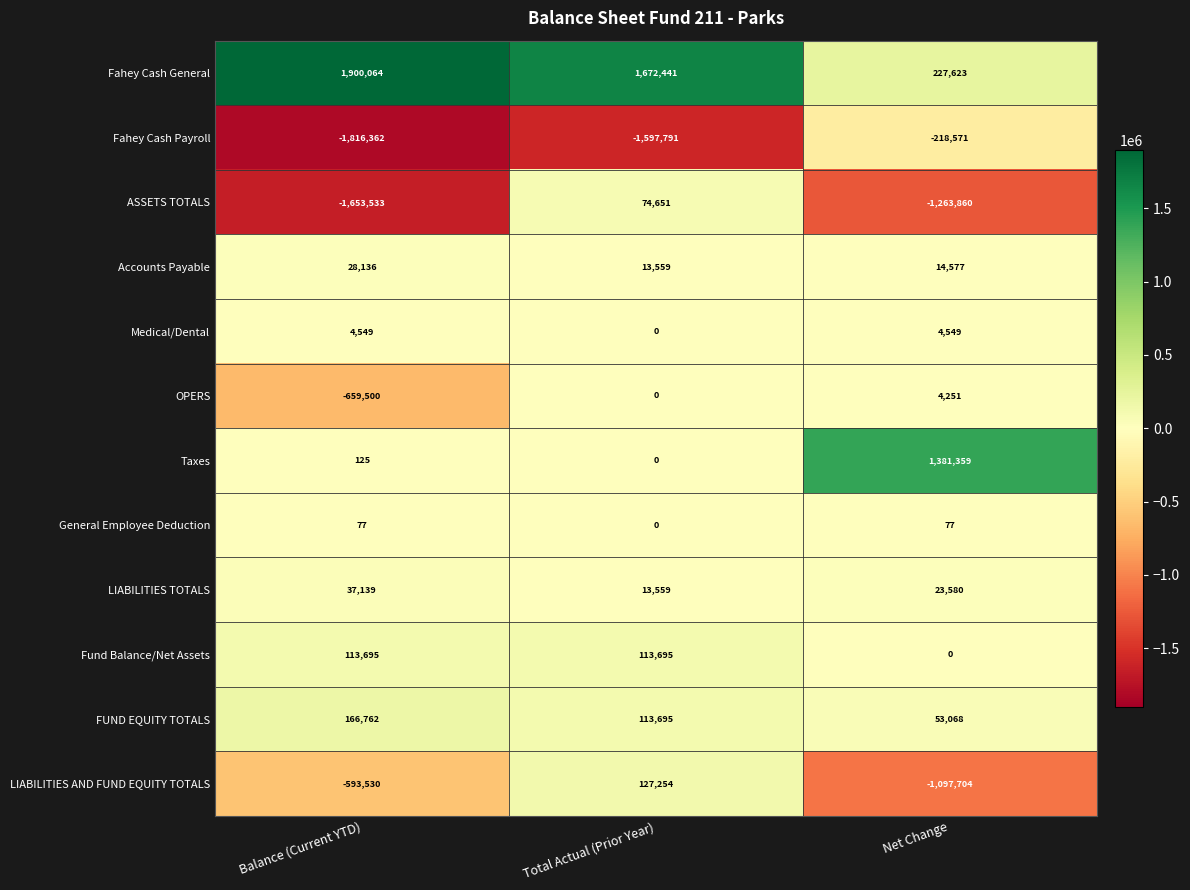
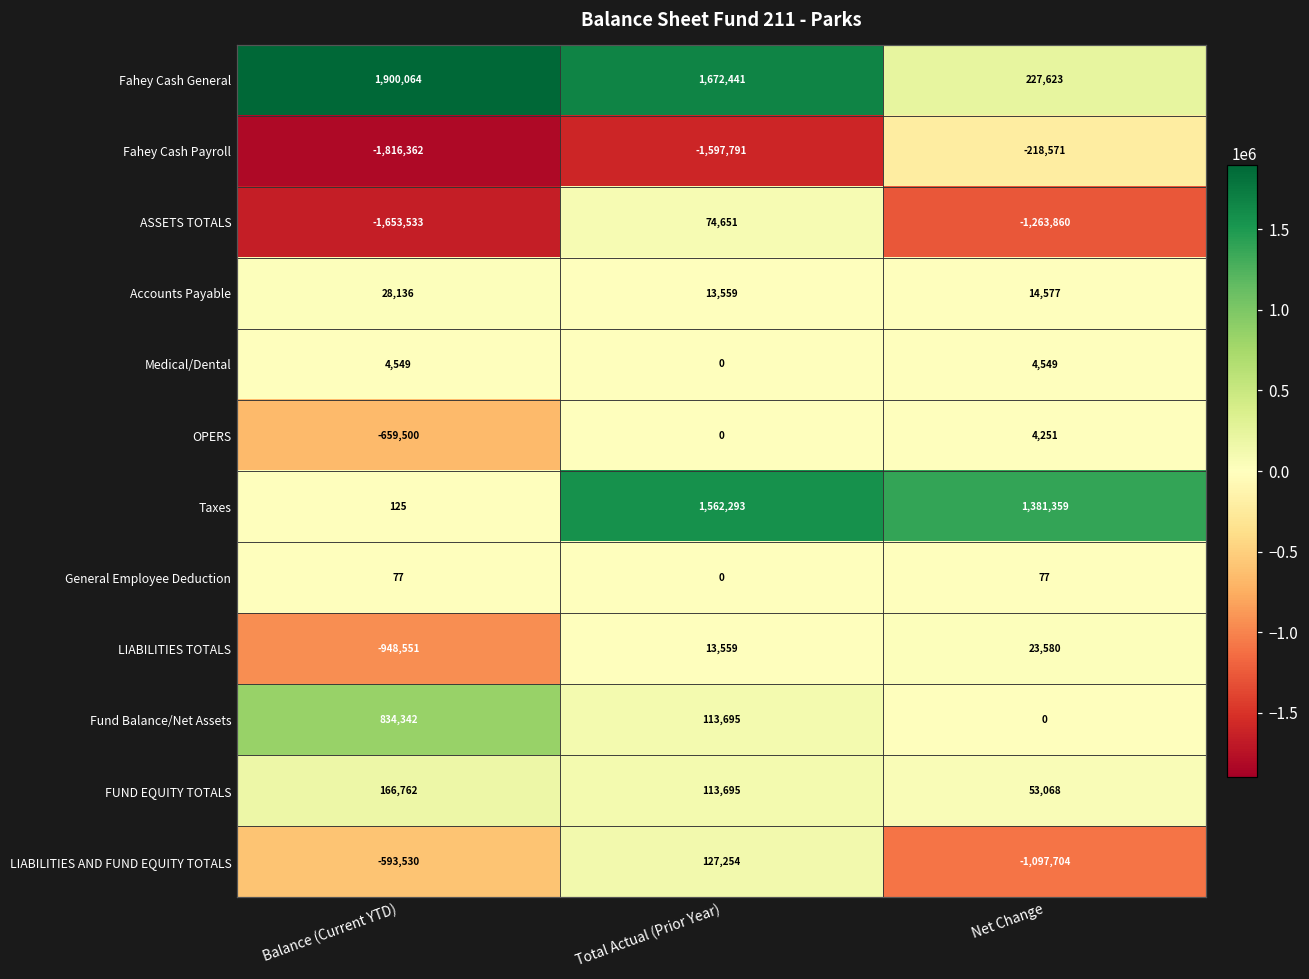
  {
    "Fahey Cash General": {
      "Balance (Current YTD)": "1,900,064",
      "Total Actual (Prior Year)": "1,672,441",
      "Net Change": "227,623"
    },
    "Fahey Cash Payroll": {
      "Balance (Current YTD)": "-1,816,362",
      "Total Actual (Prior Year)": "-1,597,791",
      "Net Change": "-218,571"
    },
    "ASSETS TOTALS": {
      "Balance (Current YTD)": "-1,653,533",
      "Total Actual (Prior Year)": "74,651",
      "Net Change": "-1,263,860"
    },
    "Accounts Payable": {
      "Balance (Current YTD)": "28,136",
      "Total Actual (Prior Year)": "13,559",
      "Net Change": "14,577"
    },
    "Medical/Dental": {
      "Balance (Current YTD)": "4,549",
      "Total Actual (Prior Year)": "0",
      "Net Change": "4,549"
    },
    "OPERS": {
      "Balance (Current YTD)": "-659,500",
      "Total Actual (Prior Year)": "0",
      "Net Change": "4,251"
    },
    "Taxes": {
      "Balance (Current YTD)": "125",
-     "Total Actual (Prior Year)": "0",
+     "Total Actual (Prior Year)": "1,562,293",
      "Net Change": "1,381,359"
    },
    "General Employee Deduction": {
      "Balance (Current YTD)": "77",
      "Total Actual (Prior Year)": "0",
      "Net Change": "77"
    },
    "LIABILITIES TOTALS": {
-     "Balance (Current YTD)": "37,139",
+     "Balance (Current YTD)": "-948,551",
      "Total Actual (Prior Year)": "13,559",
      "Net Change": "23,580"
    },
    "Fund Balance/Net Assets": {
-     "Balance (Current YTD)": "113,695",
+     "Balance (Current YTD)": "834,342",
      "Total Actual (Prior Year)": "113,695",
      "Net Change": "0"
    },
    "FUND EQUITY TOTALS": {
      "Balance (Current YTD)": "166,762",
      "Total Actual (Prior Year)": "113,695",
      "Net Change": "53,068"
    },
    "LIABILITIES AND FUND EQUITY TOTALS": {
      "Balance (Current YTD)": "-593,530",
      "Total Actual (Prior Year)": "127,254",
      "Net Change": "-1,097,704"
    }
  }
